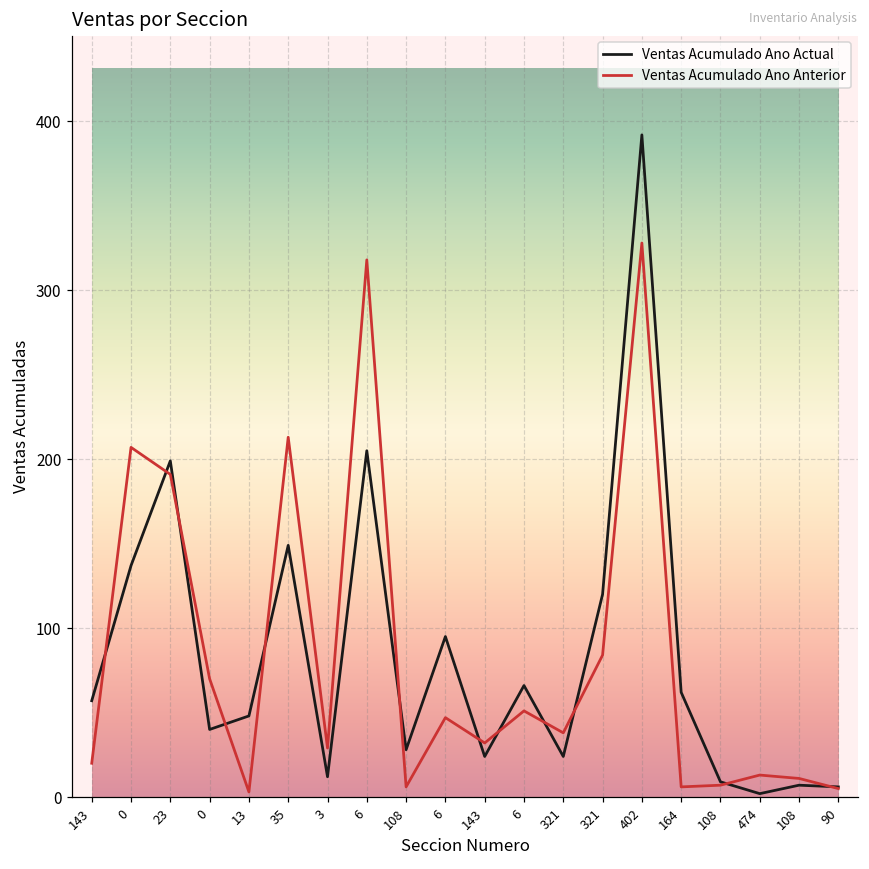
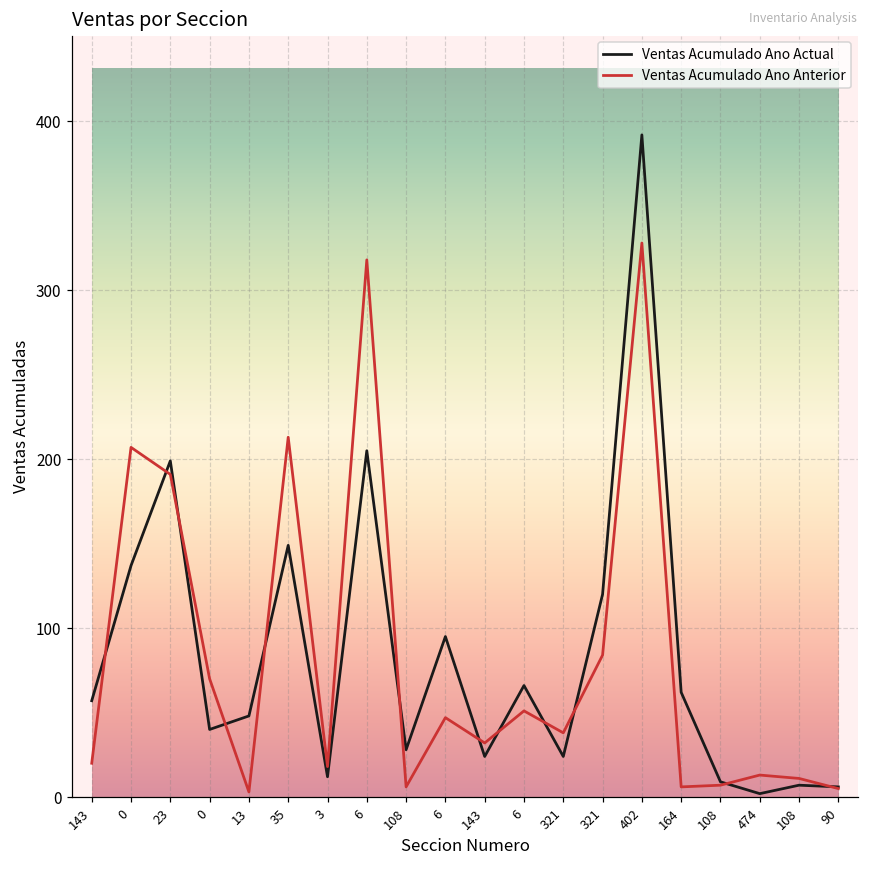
  {
    "Ventas Acumulado Ano Actual": {
      "23": 199,
      "13": 48,
      "35": 149,
      "3": 12,
      "402": 392,
      "164": 62,
      "474": 2
    },
    "Ventas Acumulado Ano Anterior": {
      "23": 191,
      "13": 3,
      "35": 213,
-     "3": 29,
+     "3": 18,
      "402": 328,
      "164": 6,
      "474": 13
    }
  }
